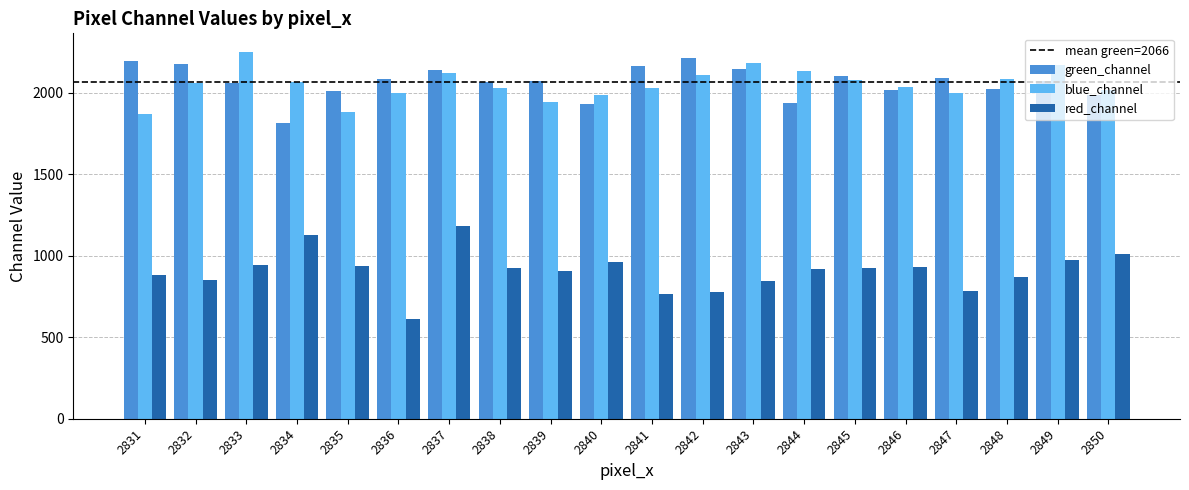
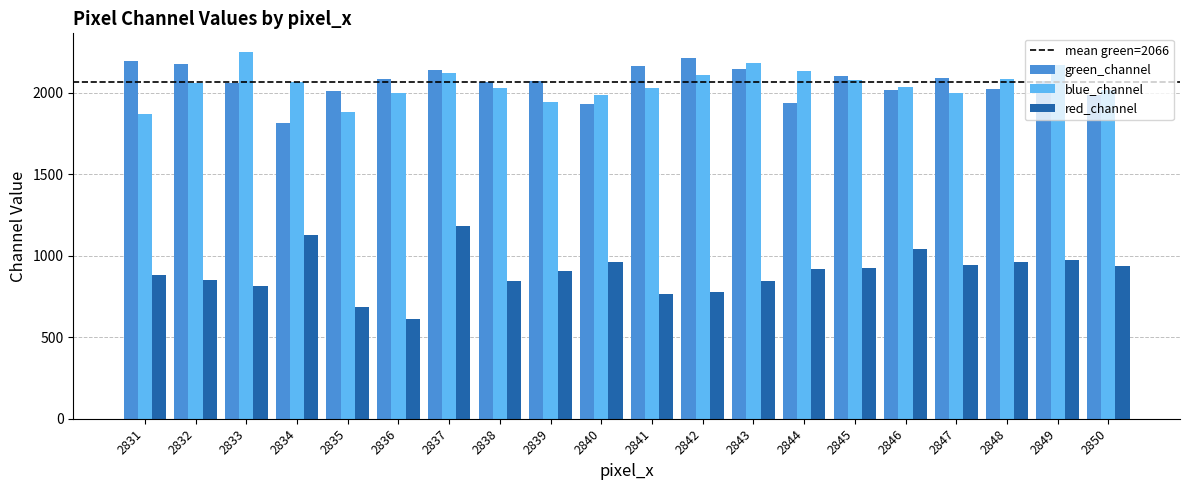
  {
    "red_channel": {
      "2831": 880,
      "2832": 850,
-     "2833": 940,
+     "2833": 810,
      "2834": 1130,
-     "2835": 940,
+     "2835": 690,
      "2836": 610,
      "2837": 1180,
-     "2838": 920,
+     "2838": 850,
      "2839": 910,
      "2840": 960,
      "2841": 770,
      "2842": 780,
      "2843": 850,
      "2844": 920,
      "2845": 920,
-     "2846": 930,
-     "2847": 790,
-     "2848": 870,
+     "2846": 1040,
+     "2847": 950,
+     "2848": 960,
      "2849": 980,
-     "2850": 1010
+     "2850": 940
    }
  }
